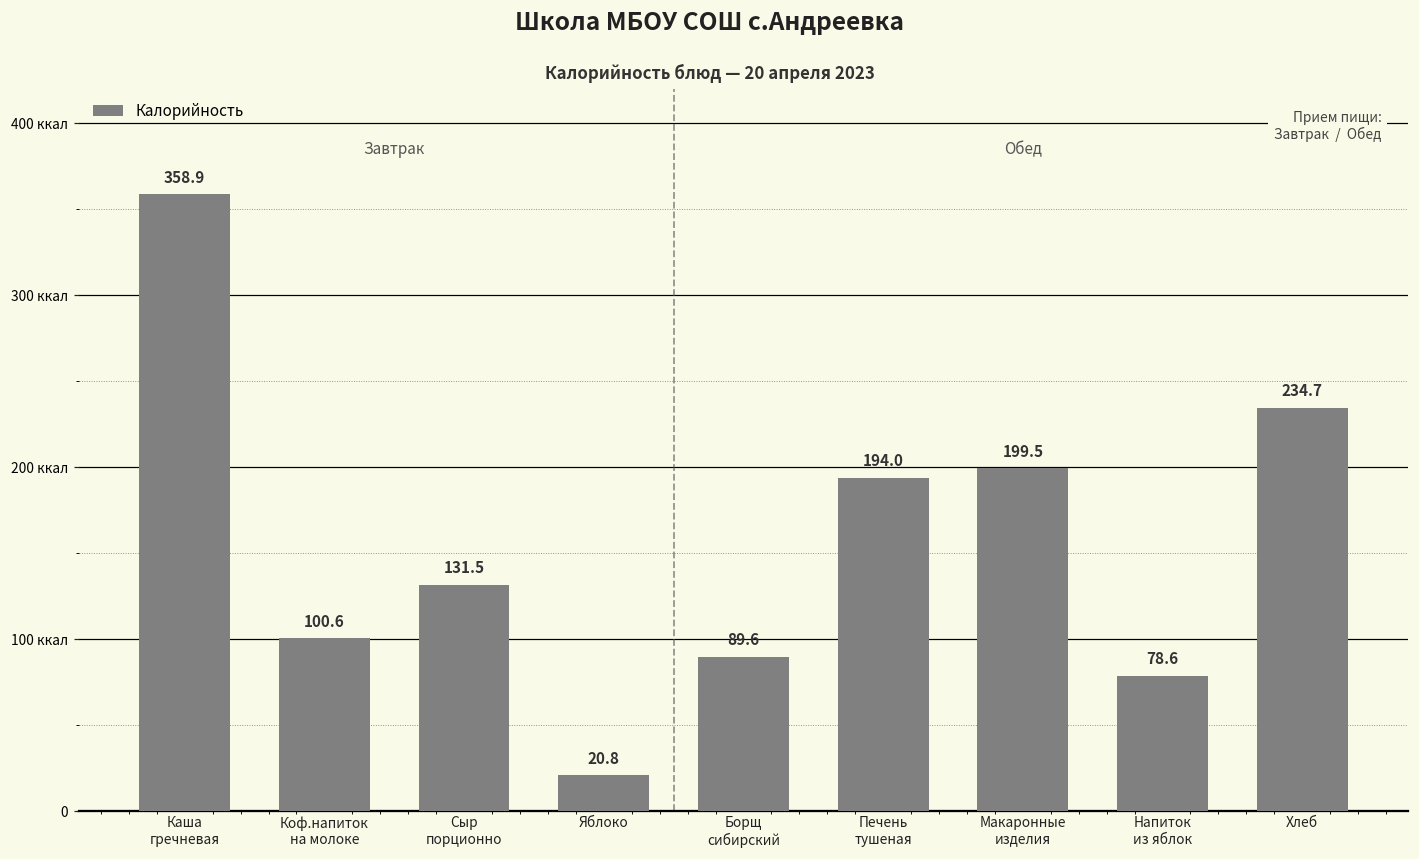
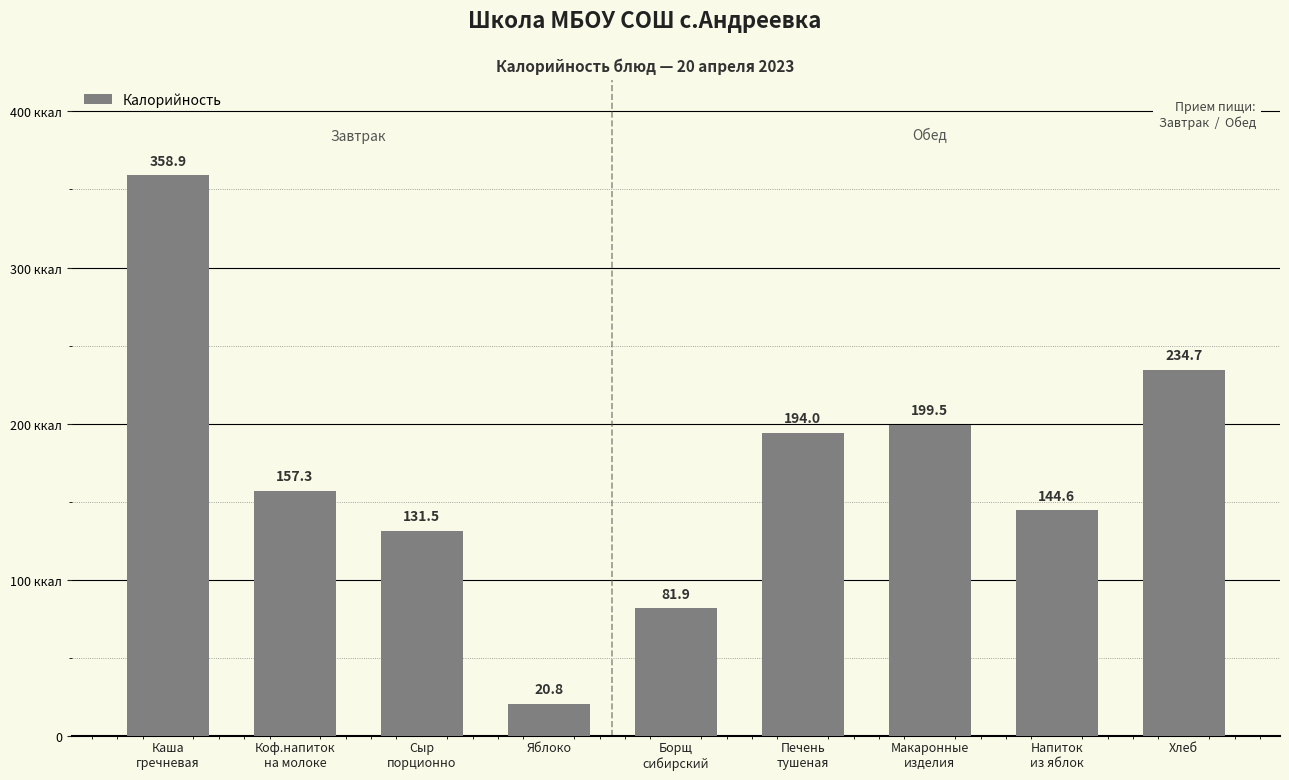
  {
    "Каша гречневая": 358.9,
-   "Коф.напиток на молоке": 100.6,
+   "Коф.напиток на молоке": 157.3,
    "Сыр порционно": 131.5,
    "Яблоко": 20.8,
-   "Борщ сибирский": 89.6,
+   "Борщ сибирский": 81.9,
    "Печень тушеная": 194.0,
    "Макаронные изделия": 199.5,
-   "Напиток из яблок": 78.6,
+   "Напиток из яблок": 144.6,
    "Хлеб": 234.7
  }
